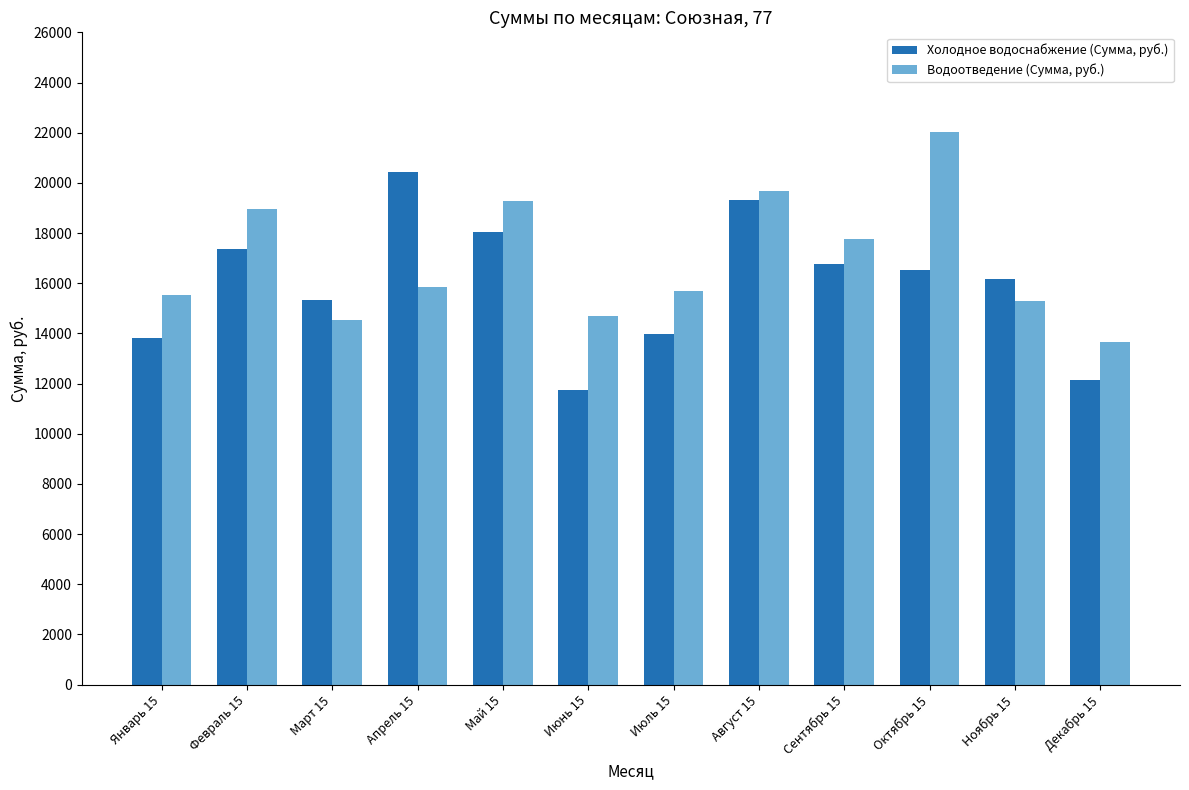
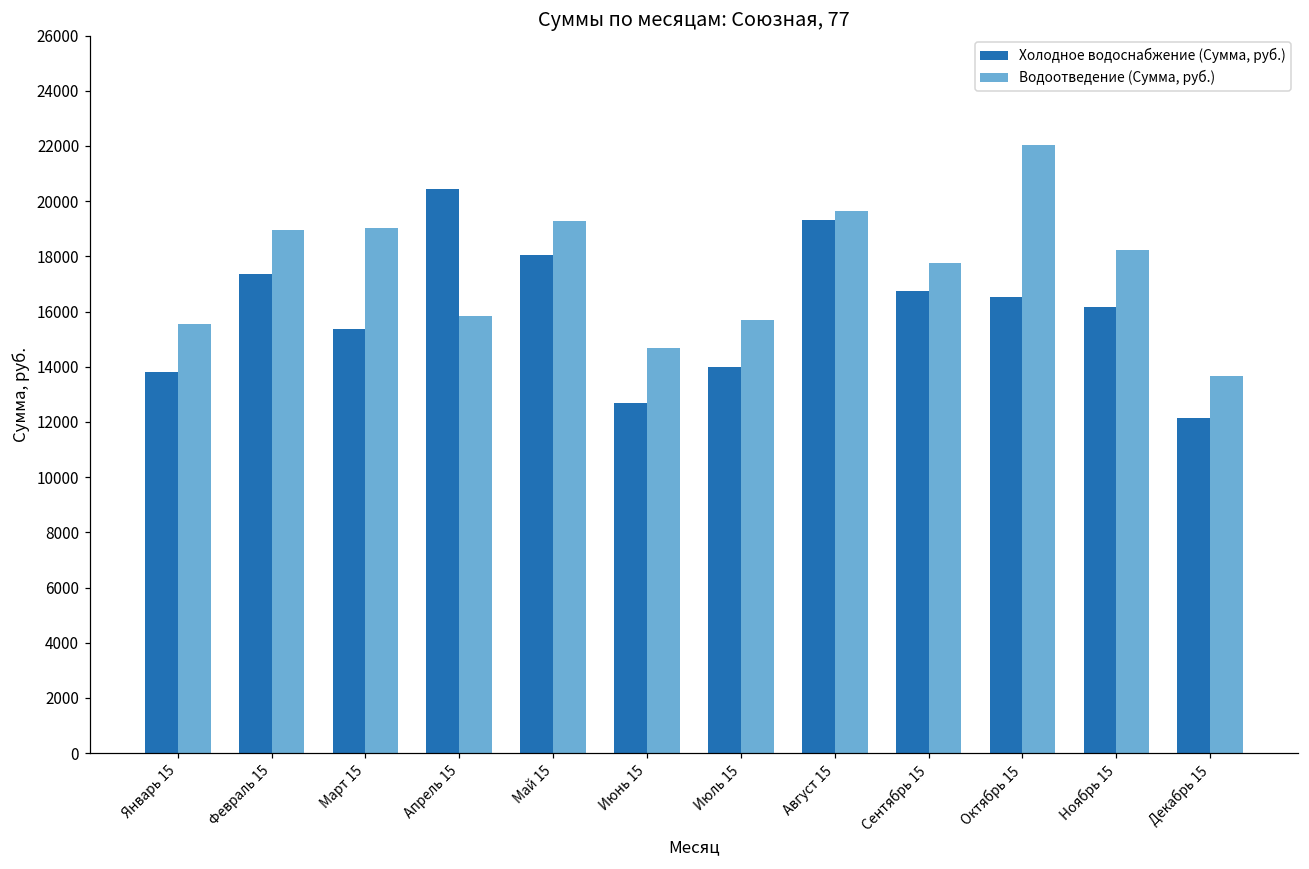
  {
    "Холодное водоснабжение (Сумма, руб.)": {
      "Январь 15": 13800,
      "Февраль 15": 17400,
      "Март 15": 15400,
      "Апрель 15": 20400,
      "Май 15": 18000,
-     "Июнь 15": 11700,
+     "Июнь 15": 12700,
      "Июль 15": 14000,
      "Август 15": 19300,
      "Сентябрь 15": 16800,
      "Октябрь 15": 16500,
      "Ноябрь 15": 16200,
      "Декабрь 15": 12200
    },
    "Водоотведение (Сумма, руб.)": {
      "Январь 15": 15500,
      "Февраль 15": 18900,
-     "Март 15": 14500,
+     "Март 15": 19000,
      "Апрель 15": 15900,
      "Май 15": 19300,
      "Июнь 15": 14700,
      "Июль 15": 15700,
      "Август 15": 19700,
      "Сентябрь 15": 17800,
      "Октябрь 15": 22000,
-     "Ноябрь 15": 15300,
+     "Ноябрь 15": 18200,
      "Декабрь 15": 13600
    }
  }
